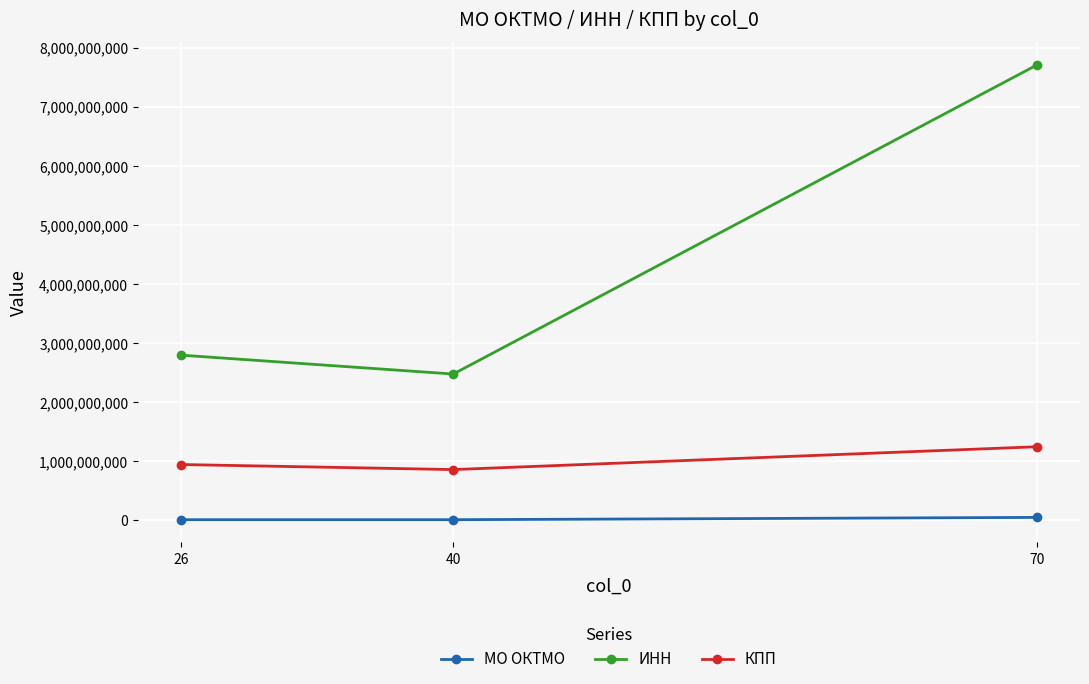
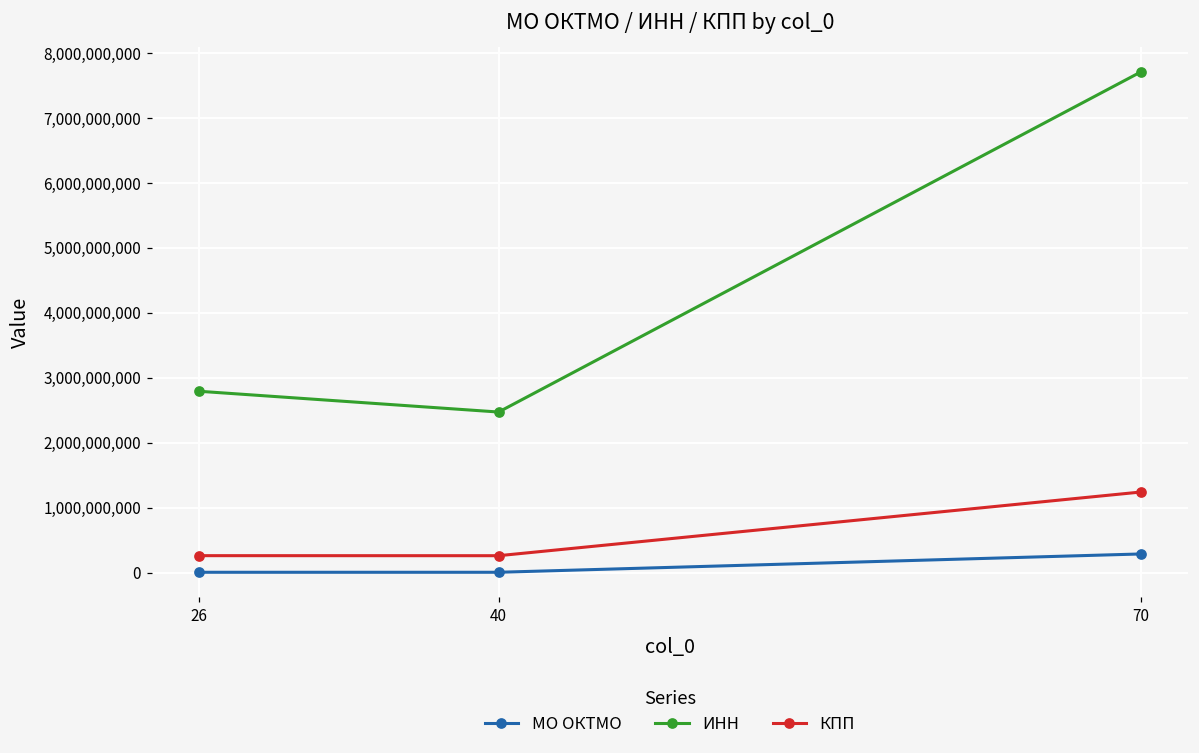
  {
    "МО ОКТМО": {
      "26": "0",
      "40": "0",
-     "70": "0"
+     "70": "300,000,000"
    },
    "ИНН": {
      "26": "2,800,000,000",
      "40": "2,500,000,000",
      "70": "7,700,000,000"
    },
    "КПП": {
-     "26": "900,000,000",
-     "40": "900,000,000",
+     "26": "300,000,000",
+     "40": "300,000,000",
      "70": "1,200,000,000"
    }
  }
